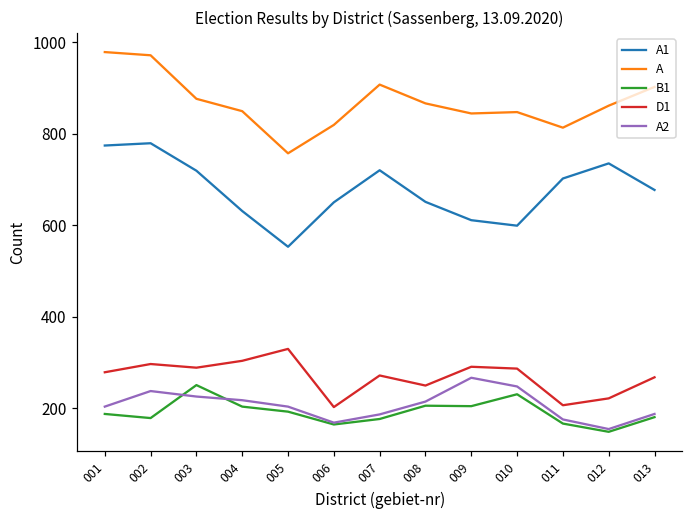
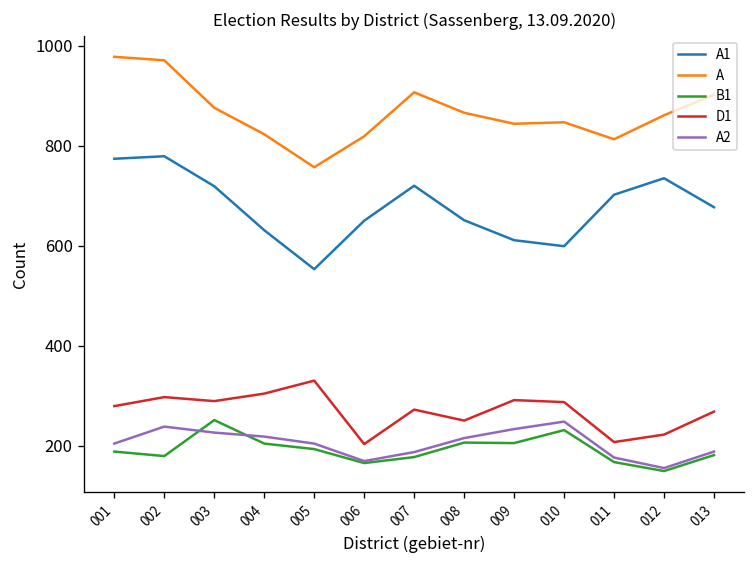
  {
    "A1": {
      "001": 770,
      "002": 780,
      "003": 720,
      "004": 630,
      "005": 550,
      "006": 650,
      "007": 720,
      "008": 650,
      "009": 610,
      "010": 600,
      "011": 700,
      "012": 740,
      "013": 680
    },
    "A": {
      "001": 980,
      "002": 970,
      "003": 880,
-     "004": 850,
+     "004": 820,
      "005": 760,
      "006": 820,
      "007": 910,
      "008": 870,
      "009": 840,
      "010": 850,
      "011": 810,
      "012": 860
    },
    "B1": {
      "001": 190,
      "002": 180,
      "003": 250,
      "004": 200,
      "005": 190,
      "007": 180,
      "008": 210,
      "009": 210,
      "010": 230,
      "011": 170,
      "013": 180
    },
    "D1": {
      "001": 280,
      "002": 300,
      "003": 290,
      "004": 300,
      "005": 330,
      "006": 200,
      "007": 270,
      "008": 250,
      "009": 290,
      "010": 290,
      "011": 210,
      "012": 220,
      "013": 270
    },
    "A2": {
      "001": 200,
      "002": 240,
      "003": 230,
      "004": 220,
      "005": 200,
      "007": 190,
      "008": 220,
-     "009": 270,
+     "009": 230,
      "010": 250,
      "011": 180,
      "013": 190
    }
  }
